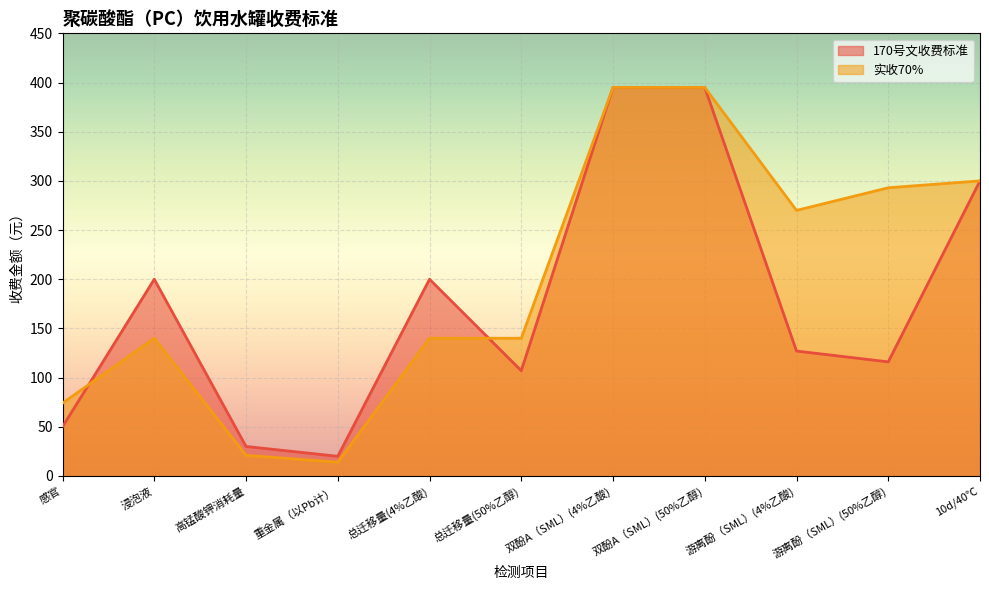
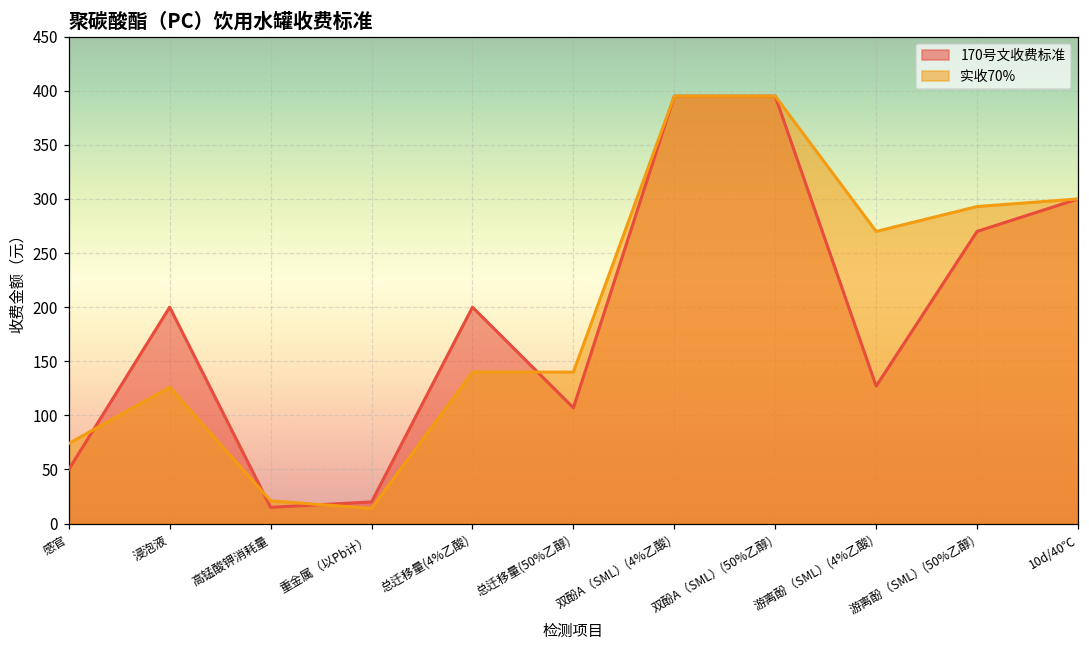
  {
    "170号文收费标准": {
      "感官": 50,
      "浸泡液": 200,
-     "高锰酸钾消耗量": 30,
+     "高锰酸钾消耗量": 20,
      "重金属（以Pb计）": 20,
      "总迁移量(4%乙酸)": 200,
      "总迁移量(50%乙醇)": 110,
      "游离酚（SML）(4%乙酸)": 130,
-     "游离酚（SML）(50%乙醇)": 120
+     "游离酚（SML）(50%乙醇)": 270
    },
    "实收70%": {
      "感官": 70,
-     "浸泡液": 140,
+     "浸泡液": 130,
      "高锰酸钾消耗量": 20,
      "重金属（以Pb计）": 10,
      "总迁移量(4%乙酸)": 140,
      "总迁移量(50%乙醇)": 140,
      "游离酚（SML）(4%乙酸)": 270,
      "游离酚（SML）(50%乙醇)": 290
    }
  }
